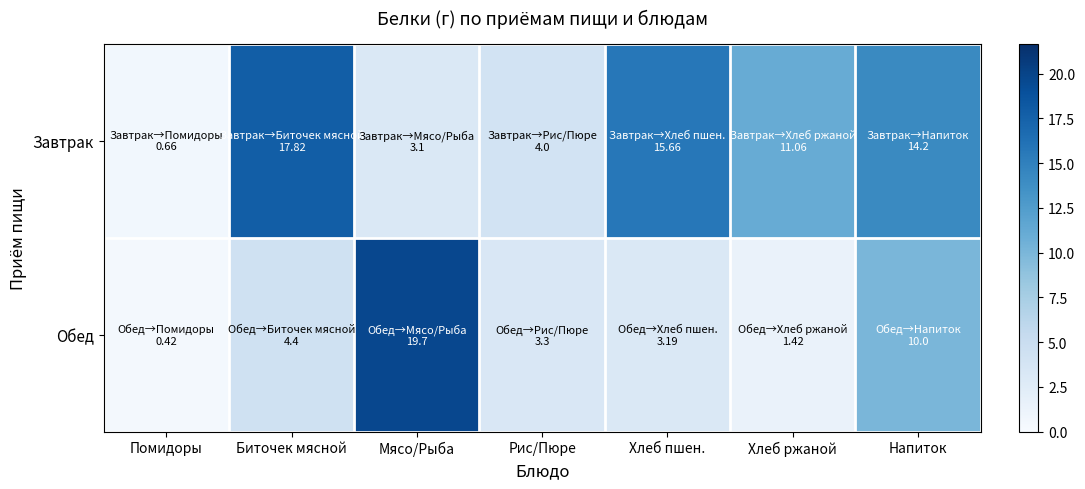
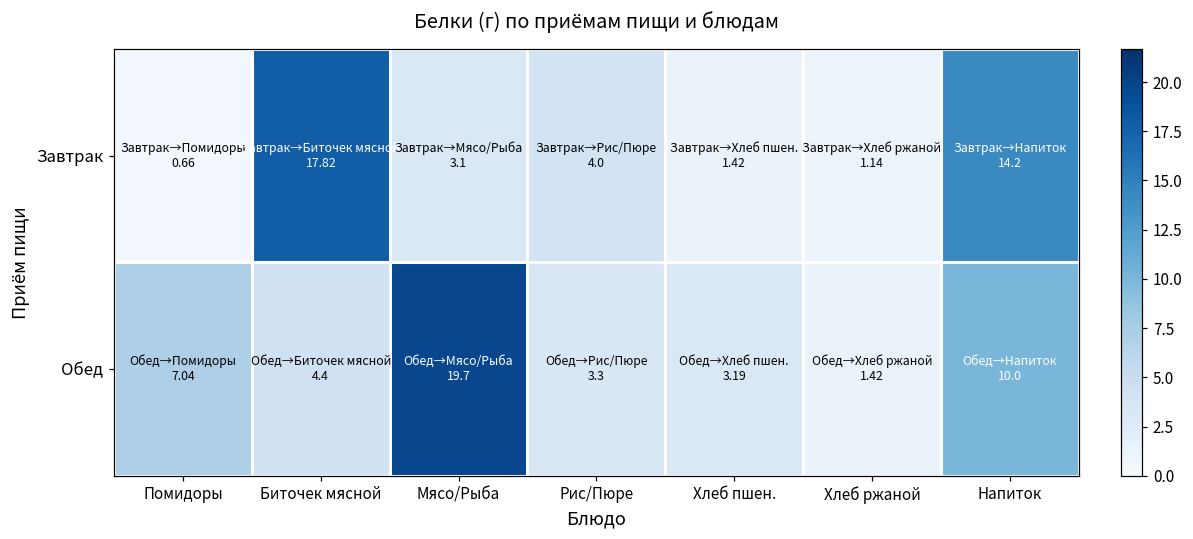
  {
    "Завтрак": {
      "Помидоры": 0.66,
      "Биточек мясной": 17.82,
      "Мясо/Рыба": 3.1,
      "Рис/Пюре": 4.0,
-     "Хлеб пшен.": 15.66,
-     "Хлеб ржаной": 11.06,
+     "Хлеб пшен.": 1.42,
+     "Хлеб ржаной": 1.14,
      "Напиток": 14.2
    },
    "Обед": {
-     "Помидоры": 0.42,
+     "Помидоры": 7.04,
      "Биточек мясной": 4.4,
      "Мясо/Рыба": 19.7,
      "Рис/Пюре": 3.3,
      "Хлеб пшен.": 3.19,
      "Хлеб ржаной": 1.42,
      "Напиток": 10.0
    }
  }
